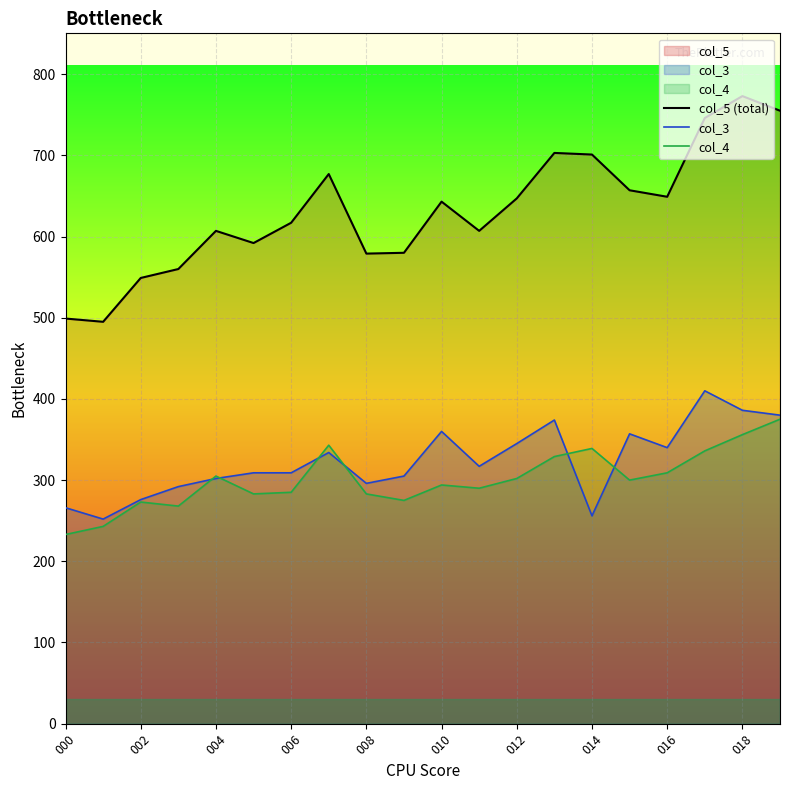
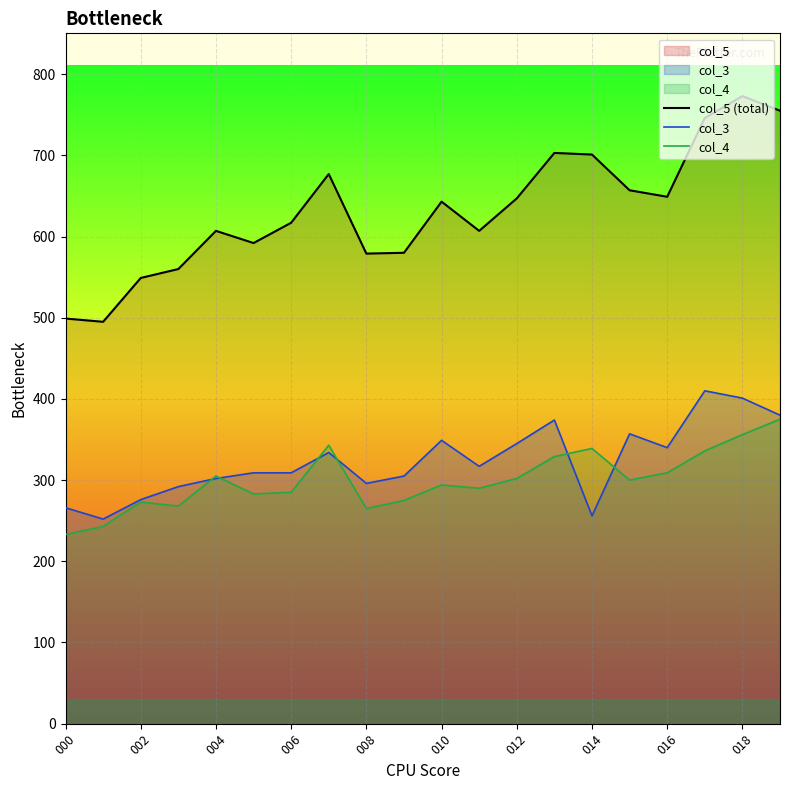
  {
    "col_5": {
      "000": 500,
      "002": 550,
      "004": 610,
      "006": 620,
      "008": 580,
      "010": 640,
      "012": 650,
      "014": 700,
      "016": 650
    },
    "col_3": {
      "000": 270,
      "006": 310,
      "008": 300,
-     "010": 360,
+     "010": 350,
      "012": 350,
      "014": 260,
      "016": 340,
-     "018": 390
+     "018": 400
    },
    "col_4": {
      "000": 230,
      "006": 290,
-     "008": 280,
+     "008": 270,
      "010": 290,
      "012": 300,
      "014": 340,
      "016": 310,
      "018": 360
    }
  }
